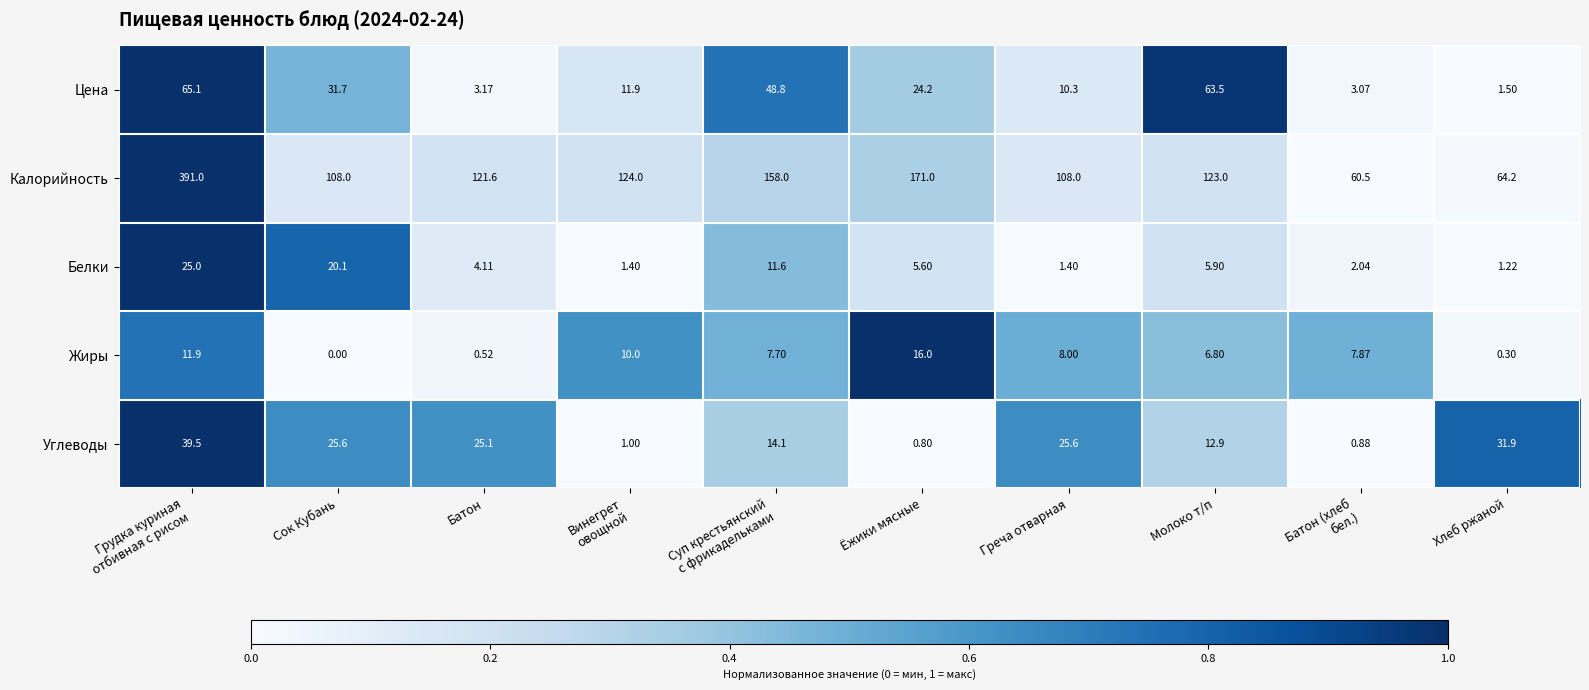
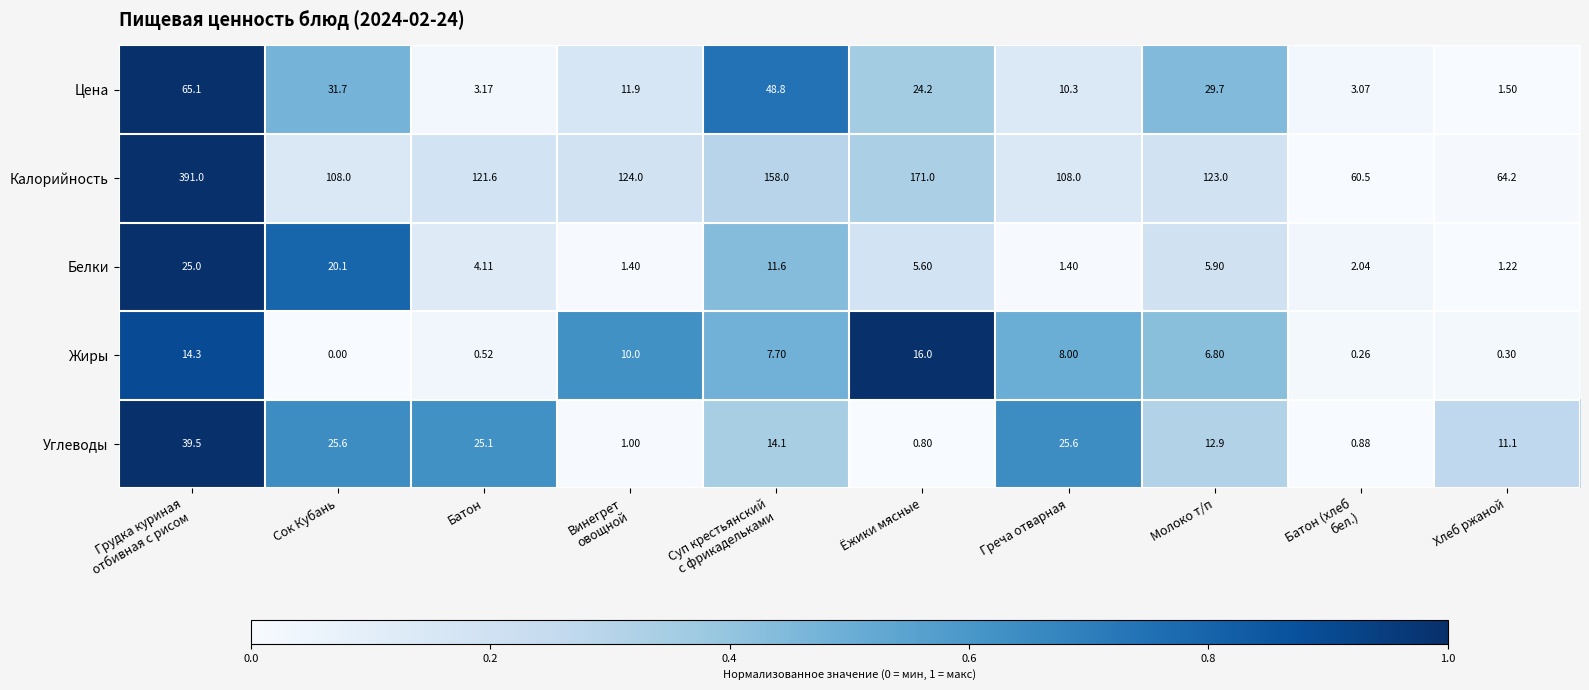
  {
    "Цена": {
      "Грудка куриная отбивная с рисом": 65.1,
      "Сок Кубань": 31.7,
      "Батон": 3.17,
      "Винегрет овощной": 11.9,
      "Суп крестьянский с фрикадельками": 48.8,
      "Ёжики мясные": 24.2,
      "Греча отварная": 10.3,
-     "Молоко т/п": 63.5,
+     "Молоко т/п": 29.7,
      "Батон (хлеб бел.)": 3.07,
      "Хлеб ржаной": 1.50
    },
    "Калорийность": {
      "Грудка куриная отбивная с рисом": 391.0,
      "Сок Кубань": 108.0,
      "Батон": 121.6,
      "Винегрет овощной": 124.0,
      "Суп крестьянский с фрикадельками": 158.0,
      "Ёжики мясные": 171.0,
      "Греча отварная": 108.0,
      "Молоко т/п": 123.0,
      "Батон (хлеб бел.)": 60.5,
      "Хлеб ржаной": 64.2
    },
    "Белки": {
      "Грудка куриная отбивная с рисом": 25.0,
      "Сок Кубань": 20.1,
      "Батон": 4.11,
      "Винегрет овощной": 1.40,
      "Суп крестьянский с фрикадельками": 11.6,
      "Ёжики мясные": 5.60,
      "Греча отварная": 1.40,
      "Молоко т/п": 5.90,
      "Батон (хлеб бел.)": 2.04,
      "Хлеб ржаной": 1.22
    },
    "Жиры": {
-     "Грудка куриная отбивная с рисом": 11.9,
+     "Грудка куриная отбивная с рисом": 14.3,
      "Сок Кубань": 0.00,
      "Батон": 0.52,
      "Винегрет овощной": 10.0,
      "Суп крестьянский с фрикадельками": 7.70,
      "Ёжики мясные": 16.0,
      "Греча отварная": 8.00,
      "Молоко т/п": 6.80,
-     "Батон (хлеб бел.)": 7.87,
+     "Батон (хлеб бел.)": 0.26,
      "Хлеб ржаной": 0.30
    },
    "Углеводы": {
      "Грудка куриная отбивная с рисом": 39.5,
      "Сок Кубань": 25.6,
      "Батон": 25.1,
      "Винегрет овощной": 1.00,
      "Суп крестьянский с фрикадельками": 14.1,
      "Ёжики мясные": 0.80,
      "Греча отварная": 25.6,
      "Молоко т/п": 12.9,
      "Батон (хлеб бел.)": 0.88,
-     "Хлеб ржаной": 31.9
+     "Хлеб ржаной": 11.1
    }
  }
